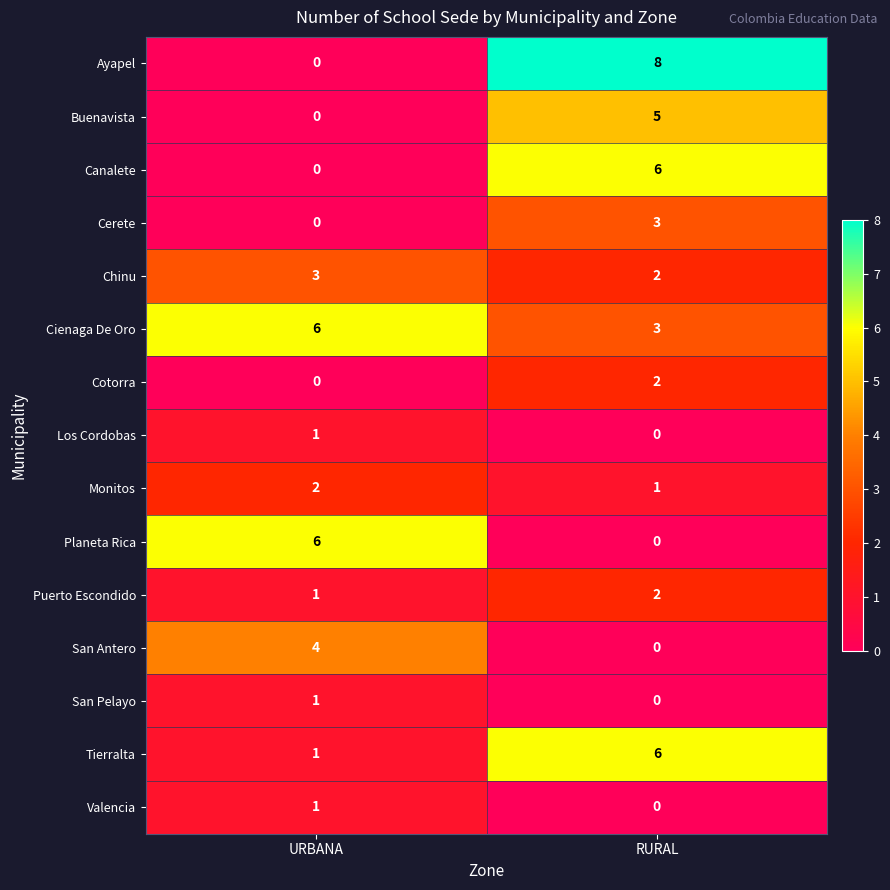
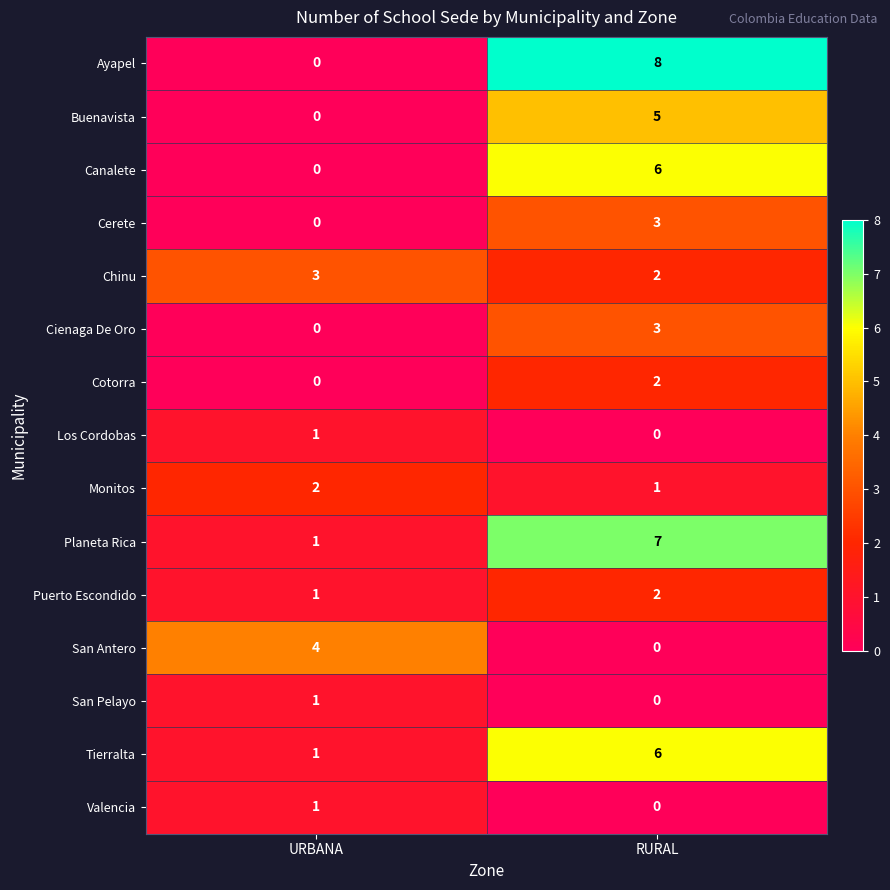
  {
    "Ayapel": {
      "URBANA": 0,
      "RURAL": 8
    },
    "Buenavista": {
      "URBANA": 0,
      "RURAL": 5
    },
    "Canalete": {
      "URBANA": 0,
      "RURAL": 6
    },
    "Cerete": {
      "URBANA": 0,
      "RURAL": 3
    },
    "Chinu": {
      "URBANA": 3,
      "RURAL": 2
    },
    "Cienaga De Oro": {
-     "URBANA": 6,
+     "URBANA": 0,
      "RURAL": 3
    },
    "Cotorra": {
      "URBANA": 0,
      "RURAL": 2
    },
    "Los Cordobas": {
      "URBANA": 1,
      "RURAL": 0
    },
    "Monitos": {
      "URBANA": 2,
      "RURAL": 1
    },
    "Planeta Rica": {
-     "URBANA": 6,
-     "RURAL": 0
+     "URBANA": 1,
+     "RURAL": 7
    },
    "Puerto Escondido": {
      "URBANA": 1,
      "RURAL": 2
    },
    "San Antero": {
      "URBANA": 4,
      "RURAL": 0
    },
    "San Pelayo": {
      "URBANA": 1,
      "RURAL": 0
    },
    "Tierralta": {
      "URBANA": 1,
      "RURAL": 6
    },
    "Valencia": {
      "URBANA": 1,
      "RURAL": 0
    }
  }
